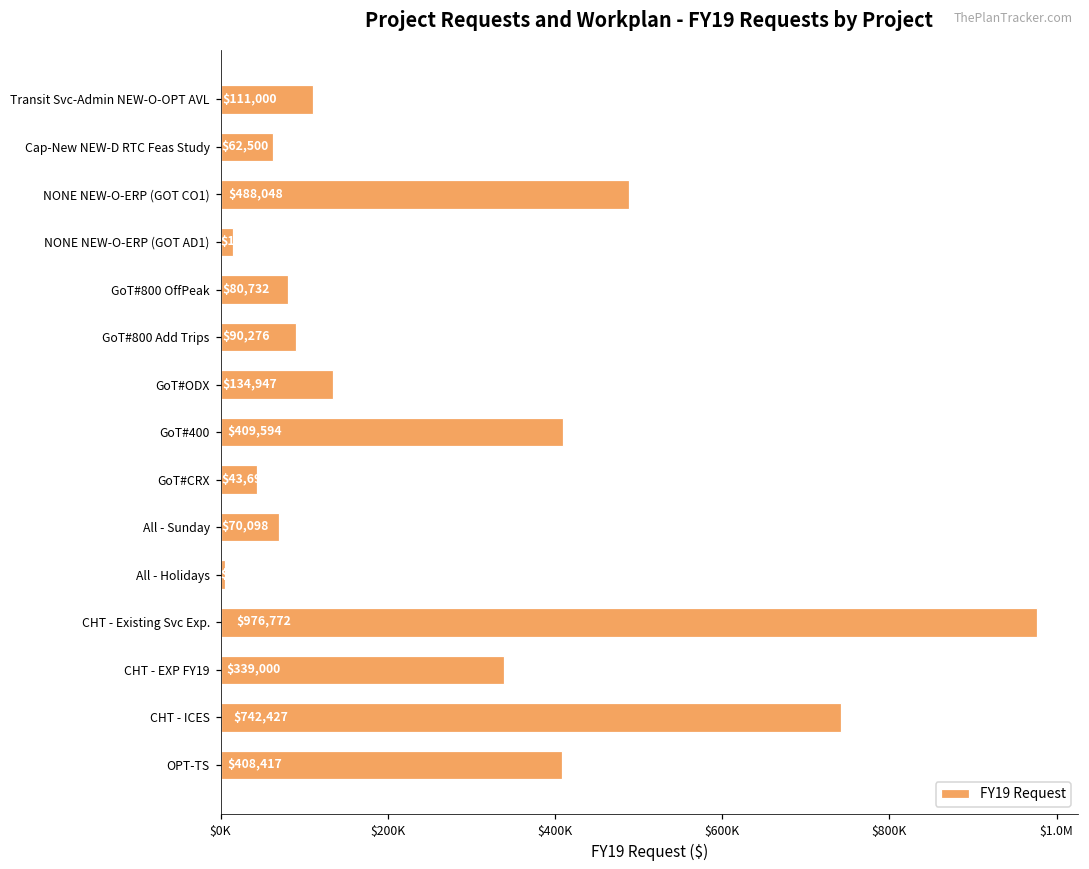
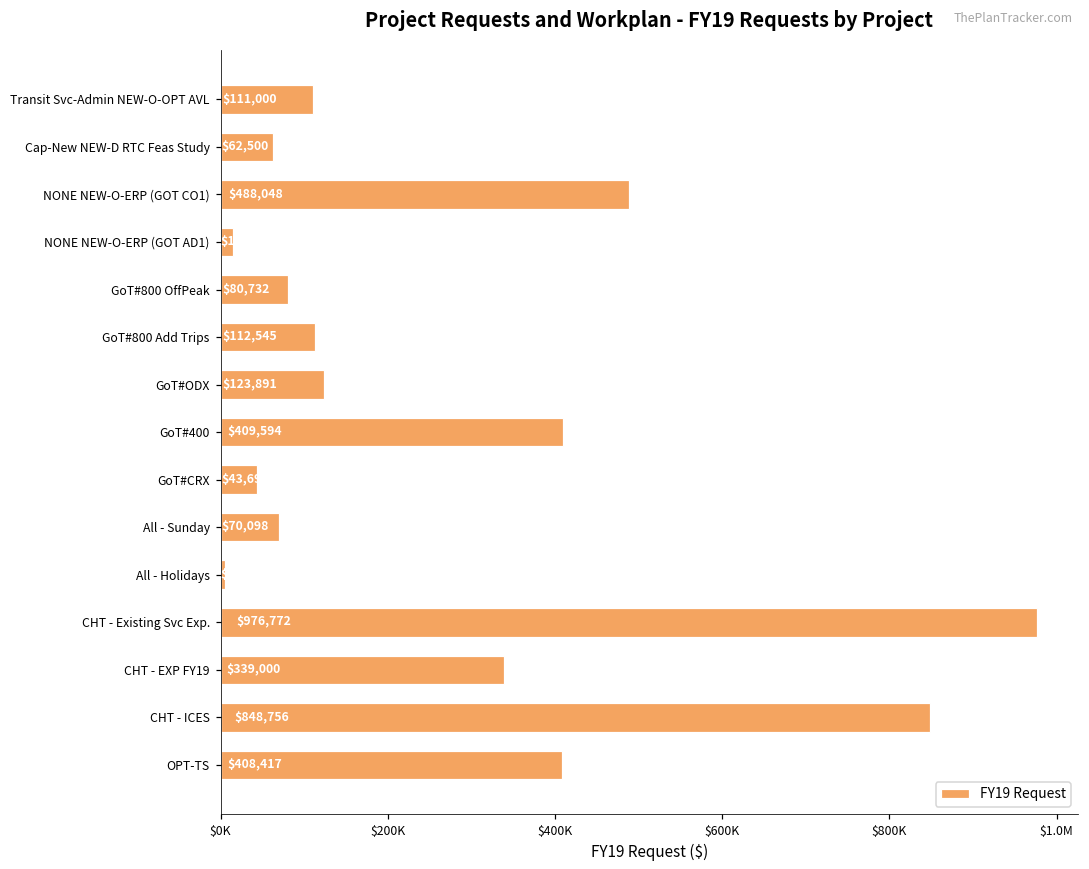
  {
    "Transit Svc-Admin NEW-O-OPT AVL": "$111,000",
    "Cap-New NEW-D RTC Feas Study": "$62,500",
    "NONE NEW-O-ERP (GOT CO1)": "$488,048",
    "GoT#800 OffPeak": "$80,732",
-   "GoT#800 Add Trips": "$90,276",
-   "GoT#ODX": "$134,947",
+   "GoT#800 Add Trips": "$112,545",
+   "GoT#ODX": "$123,891",
    "GoT#400": "$409,594",
    "GoT#CRX": "$43,691",
    "All - Sunday": "$70,098",
    "CHT - Existing Svc Exp.": "$976,772",
    "CHT - EXP FY19": "$339,000",
-   "CHT - ICES": "$742,427",
+   "CHT - ICES": "$848,756",
    "OPT-TS": "$408,417"
  }
